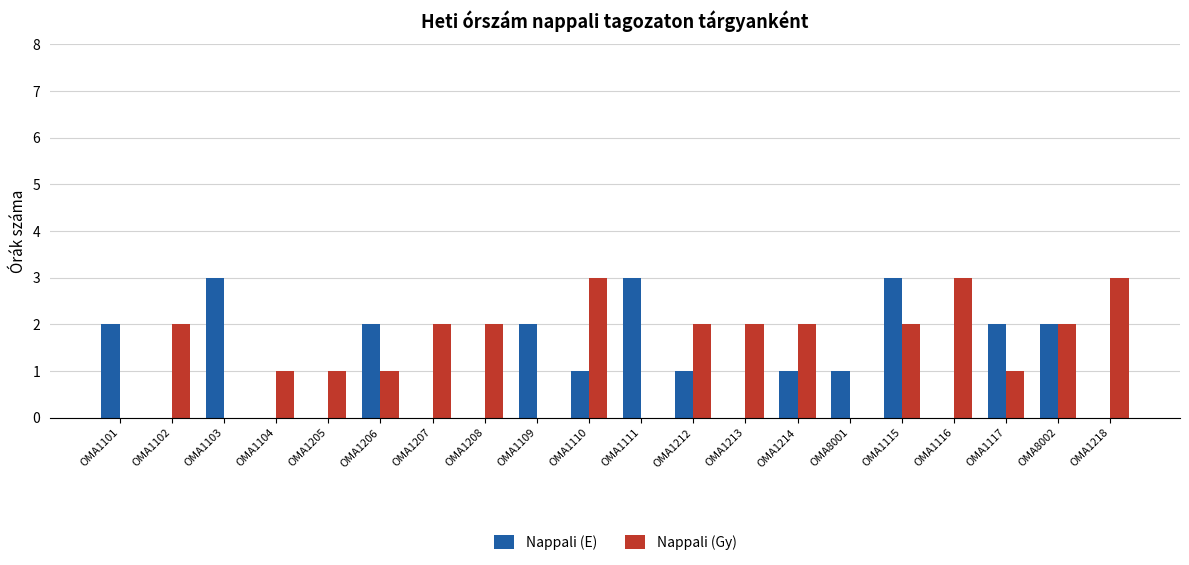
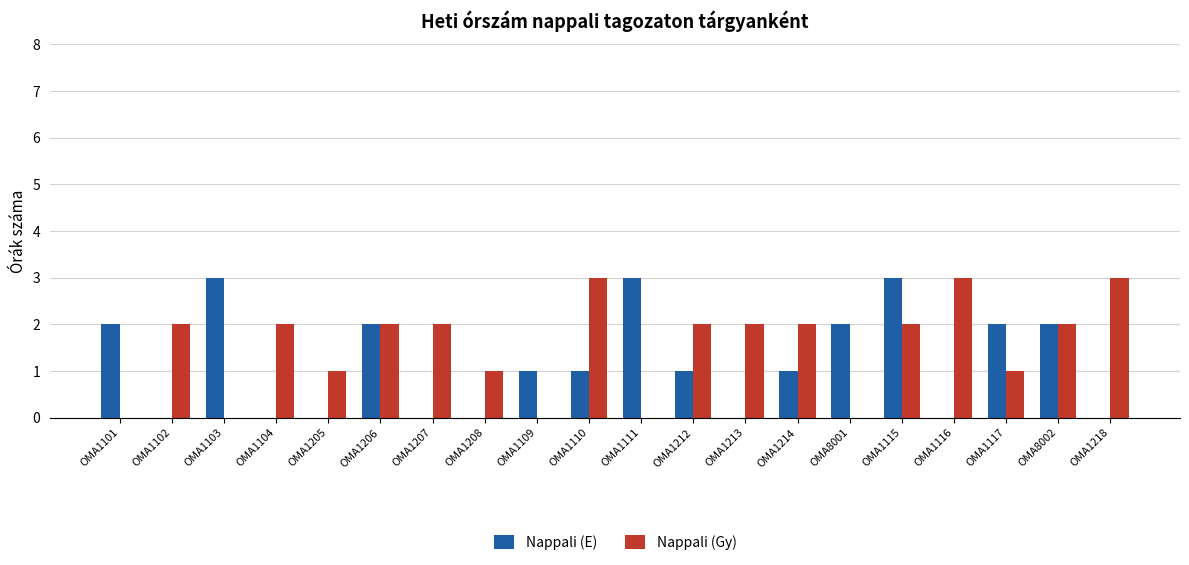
  {
    "Nappali (E)": {
      "OMA1101": 2,
      "OMA1102": 0,
      "OMA1103": 3,
      "OMA1104": 0,
      "OMA1205": 0,
      "OMA1206": 2,
      "OMA1207": 0,
      "OMA1208": 0,
-     "OMA1109": 2,
+     "OMA1109": 1,
      "OMA1110": 1,
      "OMA1111": 3,
      "OMA1212": 1,
      "OMA1213": 0,
      "OMA1214": 1,
-     "OMA8001": 1,
+     "OMA8001": 2,
      "OMA1115": 3,
      "OMA1116": 0,
      "OMA1117": 2,
      "OMA8002": 2,
      "OMA1218": 0
    },
    "Nappali (Gy)": {
      "OMA1101": 0,
      "OMA1102": 2,
      "OMA1103": 0,
-     "OMA1104": 1,
+     "OMA1104": 2,
      "OMA1205": 1,
-     "OMA1206": 1,
+     "OMA1206": 2,
      "OMA1207": 2,
-     "OMA1208": 2,
+     "OMA1208": 1,
      "OMA1109": 0,
      "OMA1110": 3,
      "OMA1111": 0,
      "OMA1212": 2,
      "OMA1213": 2,
      "OMA1214": 2,
      "OMA8001": 0,
      "OMA1115": 2,
      "OMA1116": 3,
      "OMA1117": 1,
      "OMA8002": 2,
      "OMA1218": 3
    }
  }
